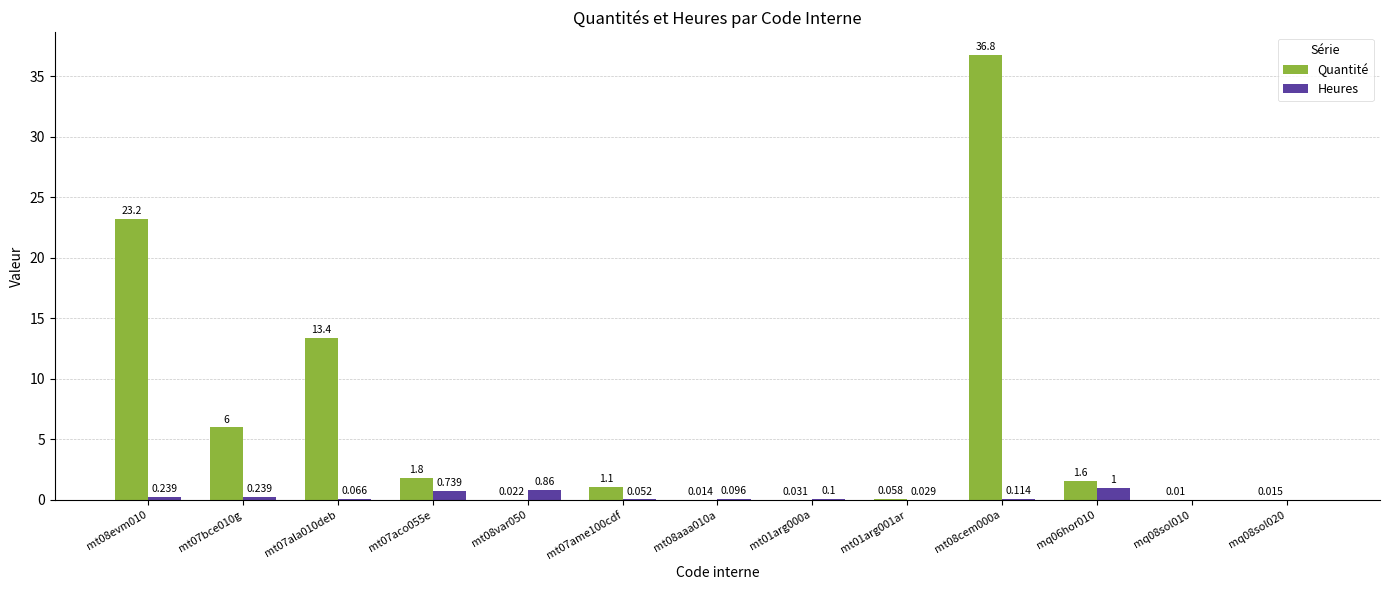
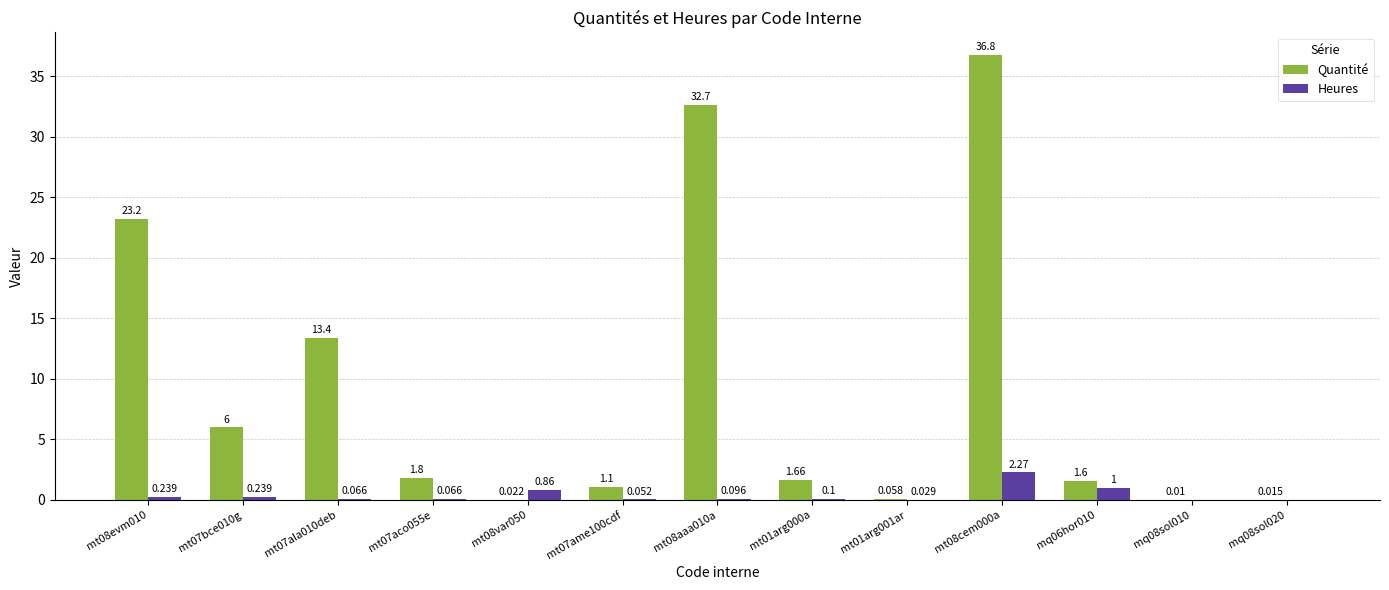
  {
    "Quantité": {
      "mt08evm010": 23.2,
      "mt07bce010g": 6,
      "mt07ala010deb": 13.4,
      "mt07aco055e": 1.8,
      "mt08var050": 0.022,
      "mt07ame100cdf": 1.1,
-     "mt08aaa010a": 0.014,
-     "mt01arg000a": 0.031,
+     "mt08aaa010a": 32.7,
+     "mt01arg000a": 1.66,
      "mt01arg001ar": 0.058,
      "mt08cem000a": 36.8,
      "mq06hor010": 1.6,
      "mq08sol010": 0.01,
      "mq08sol020": 0.015
    },
    "Heures": {
      "mt08evm010": 0.239,
      "mt07bce010g": 0.239,
      "mt07ala010deb": 0.066,
-     "mt07aco055e": 0.739,
+     "mt07aco055e": 0.066,
      "mt08var050": 0.86,
      "mt07ame100cdf": 0.052,
      "mt08aaa010a": 0.096,
      "mt01arg000a": 0.1,
      "mt01arg001ar": 0.029,
-     "mt08cem000a": 0.114,
+     "mt08cem000a": 2.27,
      "mq06hor010": 1
    }
  }
